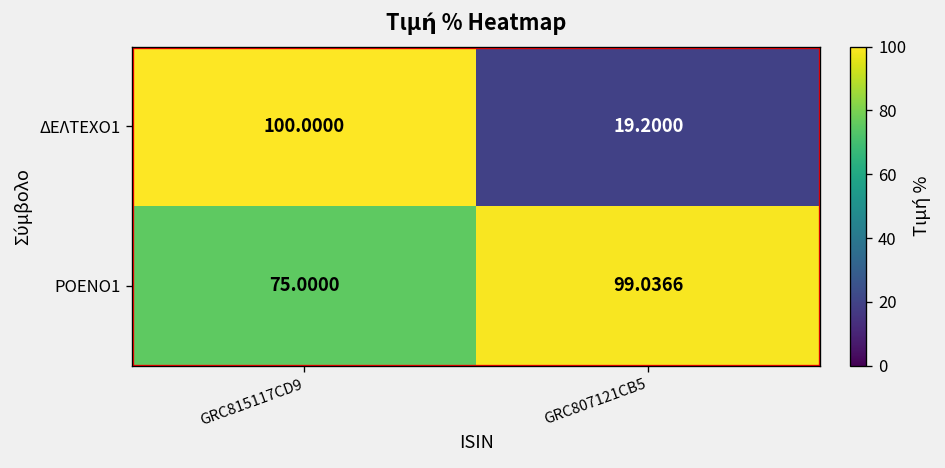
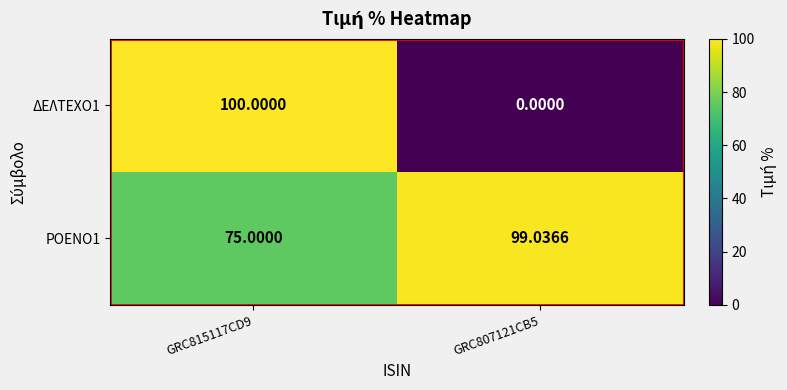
  {
    "ΔΕΛΤΕΧΟ1": {
      "GRC815117CD9": 100.0000,
-     "GRC807121CB5": 19.2000
+     "GRC807121CB5": 0.0000
    },
    "ΡΟΕΝΟ1": {
      "GRC815117CD9": 75.0000,
      "GRC807121CB5": 99.0366
    }
  }
